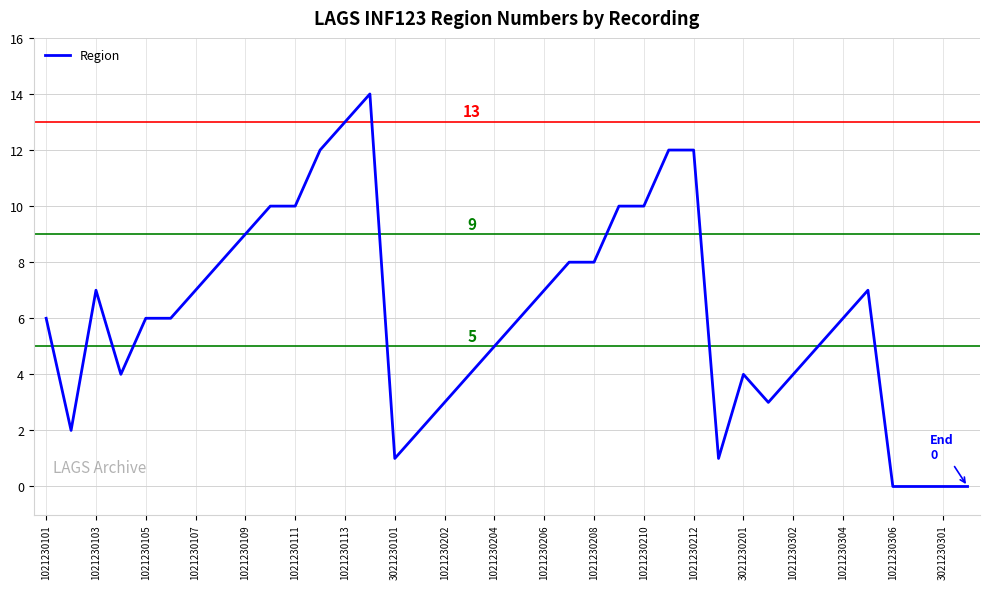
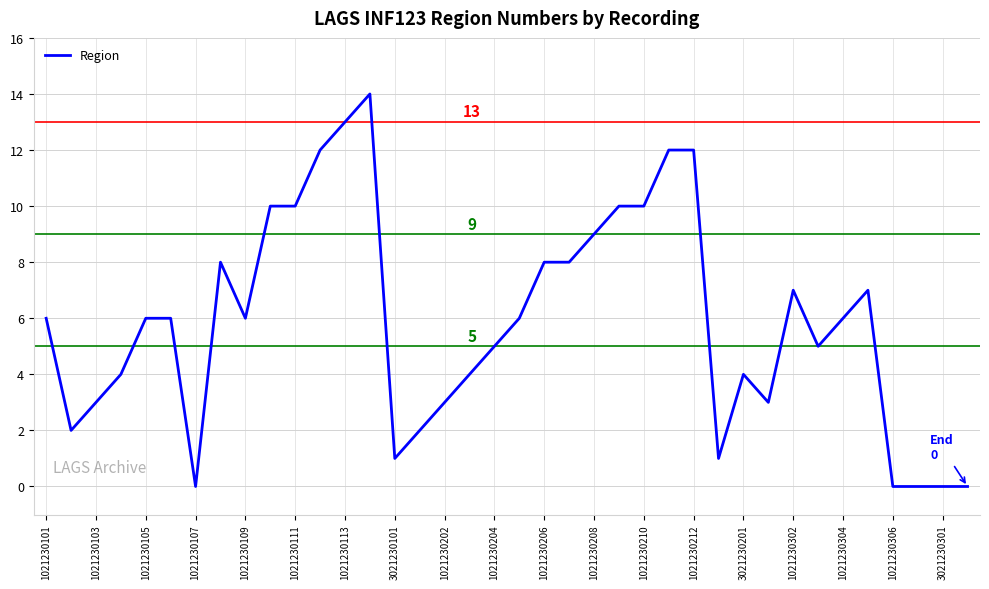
  {
    "1021230101": 6,
-   "1021230103": 7,
+   "1021230103": 3,
    "1021230105": 6,
-   "1021230107": 7,
-   "1021230109": 9,
+   "1021230107": 0,
+   "1021230109": 6,
    "1021230111": 10,
    "1021230113": 13,
    "3021230101": 1,
    "1021230202": 3,
-   "1021230206": 7,
-   "1021230208": 8,
+   "1021230206": 8,
+   "1021230208": 9,
    "1021230210": 10,
    "1021230212": 12,
    "3021230201": 4,
-   "1021230302": 4,
+   "1021230302": 7,
    "1021230304": 6,
    "1021230306": 0
  }
